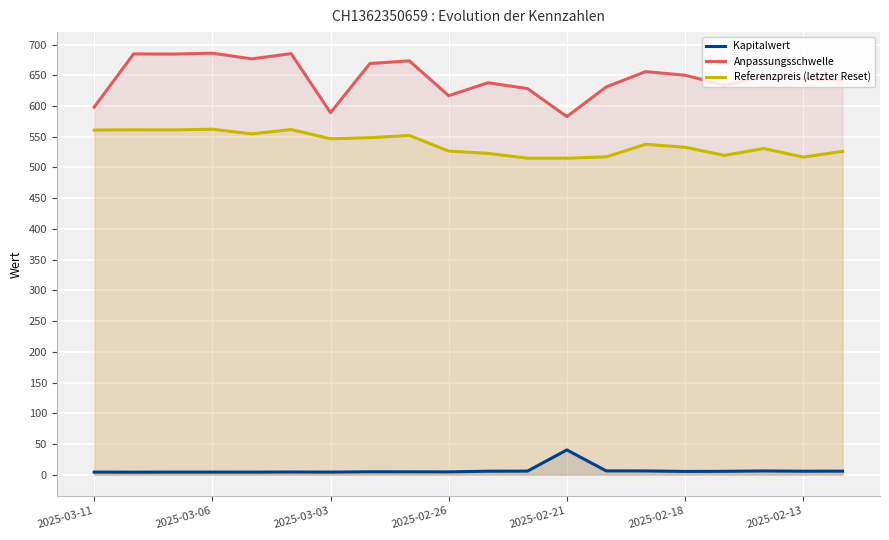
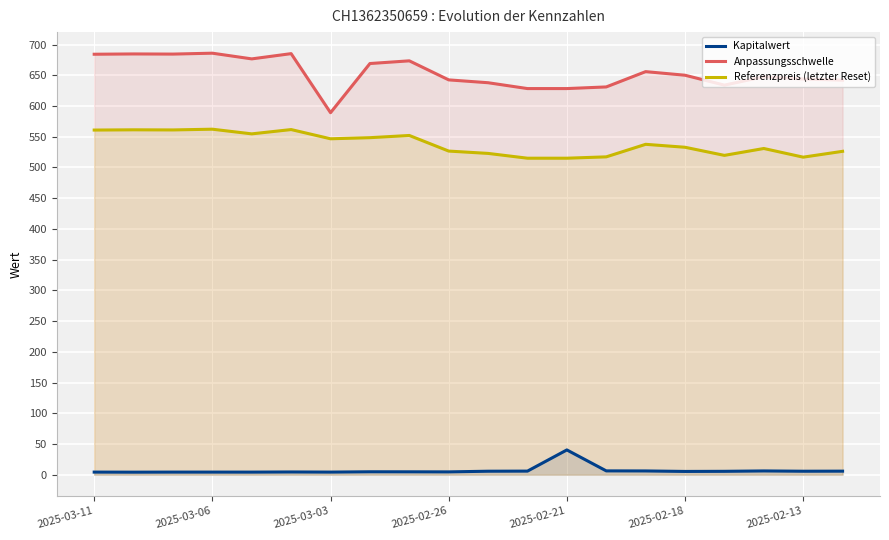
  {
    "Kapitalwert": {
      "2025-03-11": 0,
      "2025-03-06": 0,
      "2025-03-03": 0,
      "2025-02-26": 0,
      "2025-02-21": 40,
      "2025-02-18": 10,
      "2025-02-13": 10
    },
    "Anpassungsschwelle": {
-     "2025-03-11": 600,
+     "2025-03-11": 680,
      "2025-03-06": 690,
      "2025-03-03": 590,
-     "2025-02-26": 620,
-     "2025-02-21": 580,
+     "2025-02-26": 640,
+     "2025-02-21": 630,
      "2025-02-18": 650
    },
    "Referenzpreis (letzter Reset)": {
      "2025-03-11": 560,
      "2025-03-06": 560,
      "2025-03-03": 550,
      "2025-02-26": 530,
      "2025-02-21": 520,
      "2025-02-18": 530,
      "2025-02-13": 520
    }
  }
